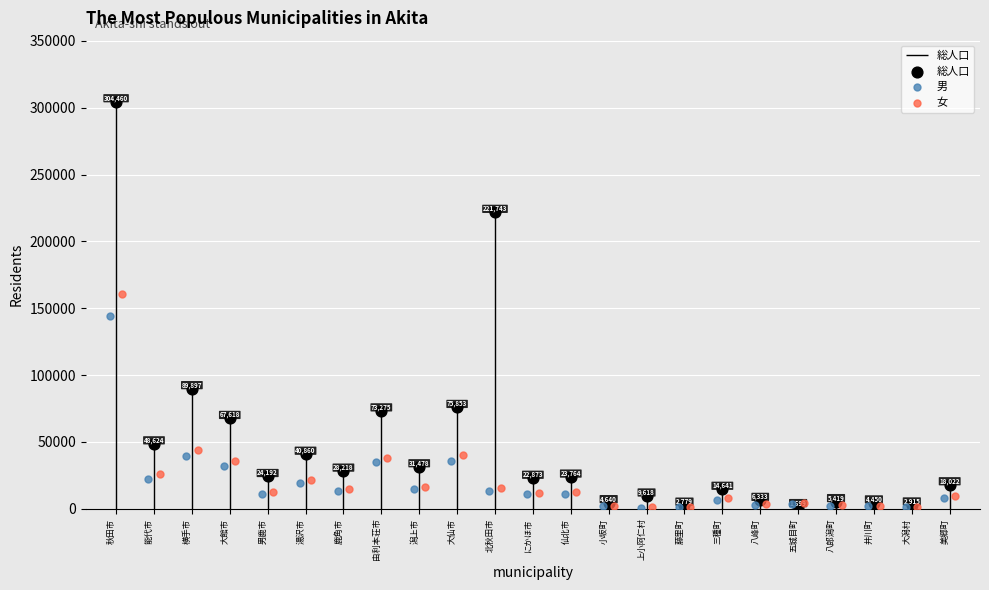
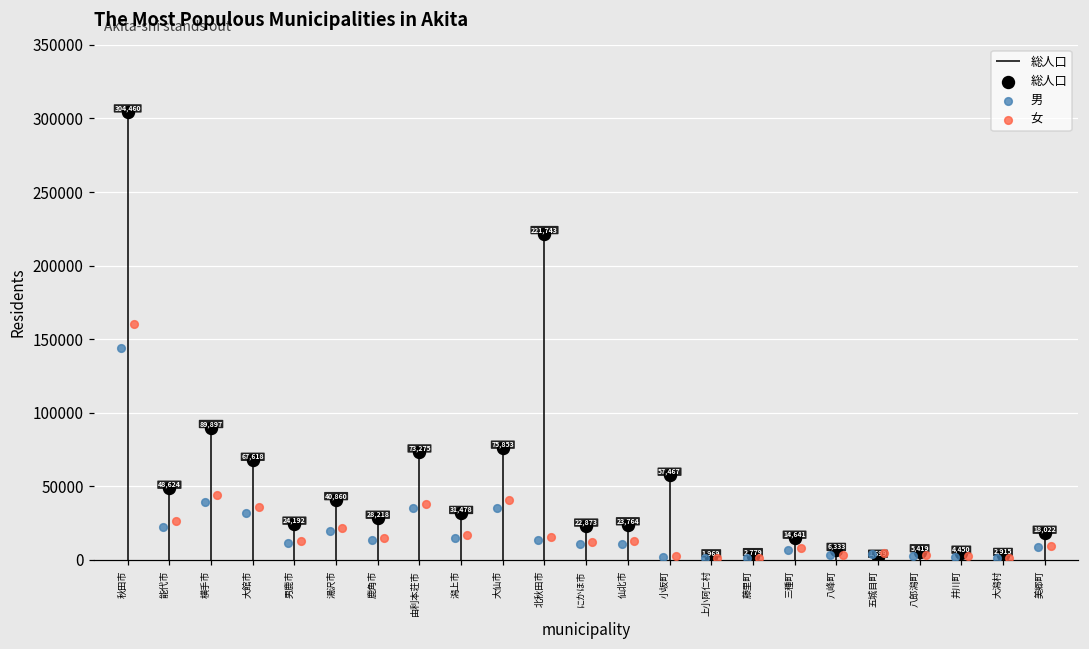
  {
    "総人口": {
-     "小坂町": "4,640",
-     "上小阿仁村": "9,618"
+     "小坂町": "57,467",
+     "上小阿仁村": "1,969"
    }
  }
